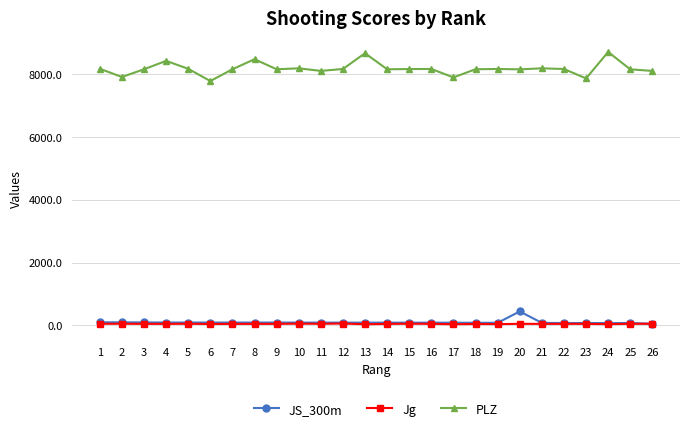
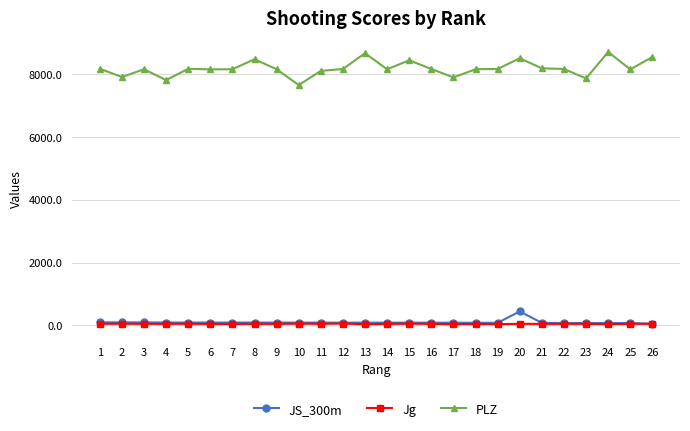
  {
    "JS_300m": {
      "20": 400
    },
    "Jg": {
      "20": 100
    },
    "PLZ": {
      "1": 8200,
      "2": 7900,
      "3": 8200,
-     "4": 8400,
+     "4": 7800,
      "5": 8200,
-     "6": 7800,
+     "6": 8200,
      "7": 8200,
      "8": 8500,
      "9": 8200,
-     "10": 8200,
+     "10": 7700,
      "11": 8100,
      "12": 8200,
      "13": 8700,
      "14": 8200,
-     "15": 8200,
+     "15": 8400,
      "16": 8200,
      "17": 7900,
      "18": 8200,
      "19": 8200,
-     "20": 8200,
+     "20": 8500,
      "21": 8200,
      "22": 8200,
      "23": 7900,
      "24": 8700,
      "25": 8200,
-     "26": 8100
+     "26": 8500
    }
  }
